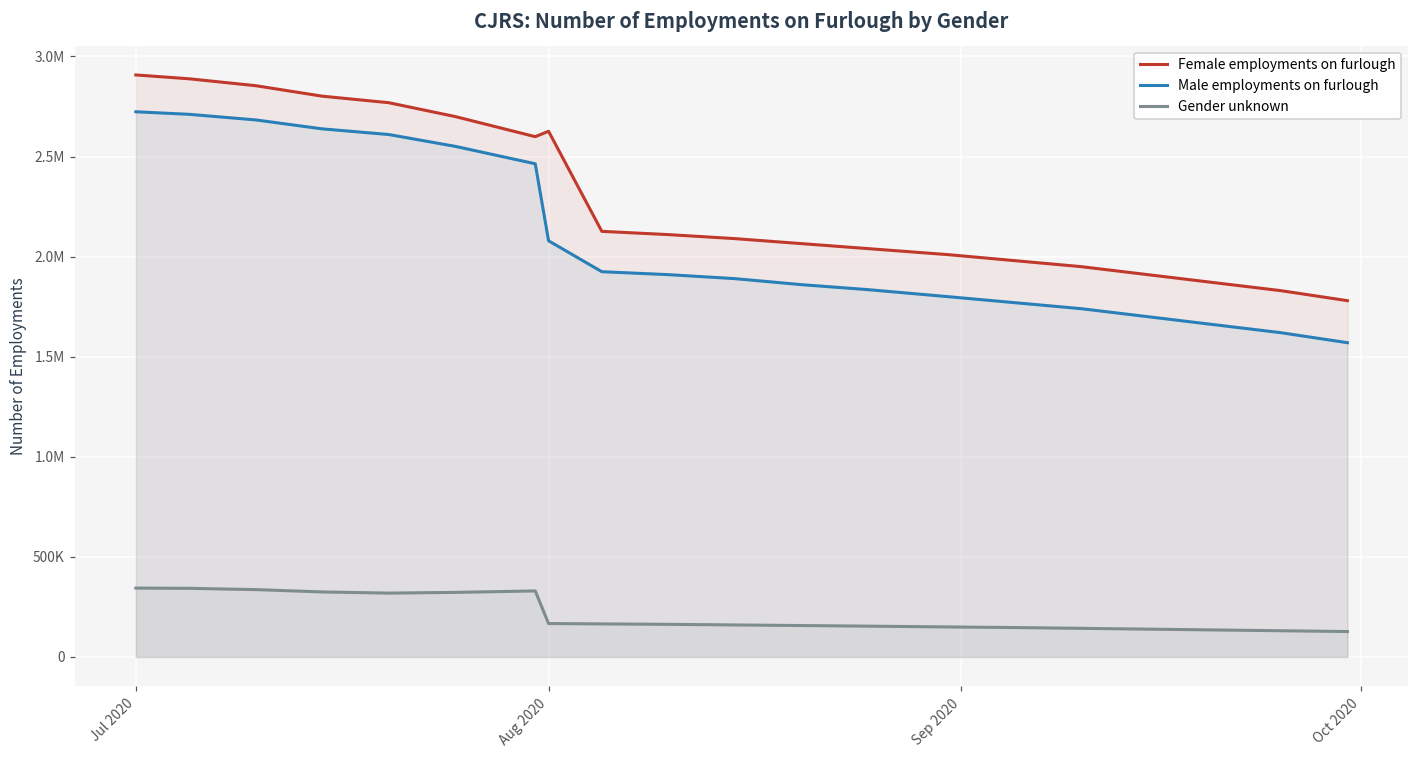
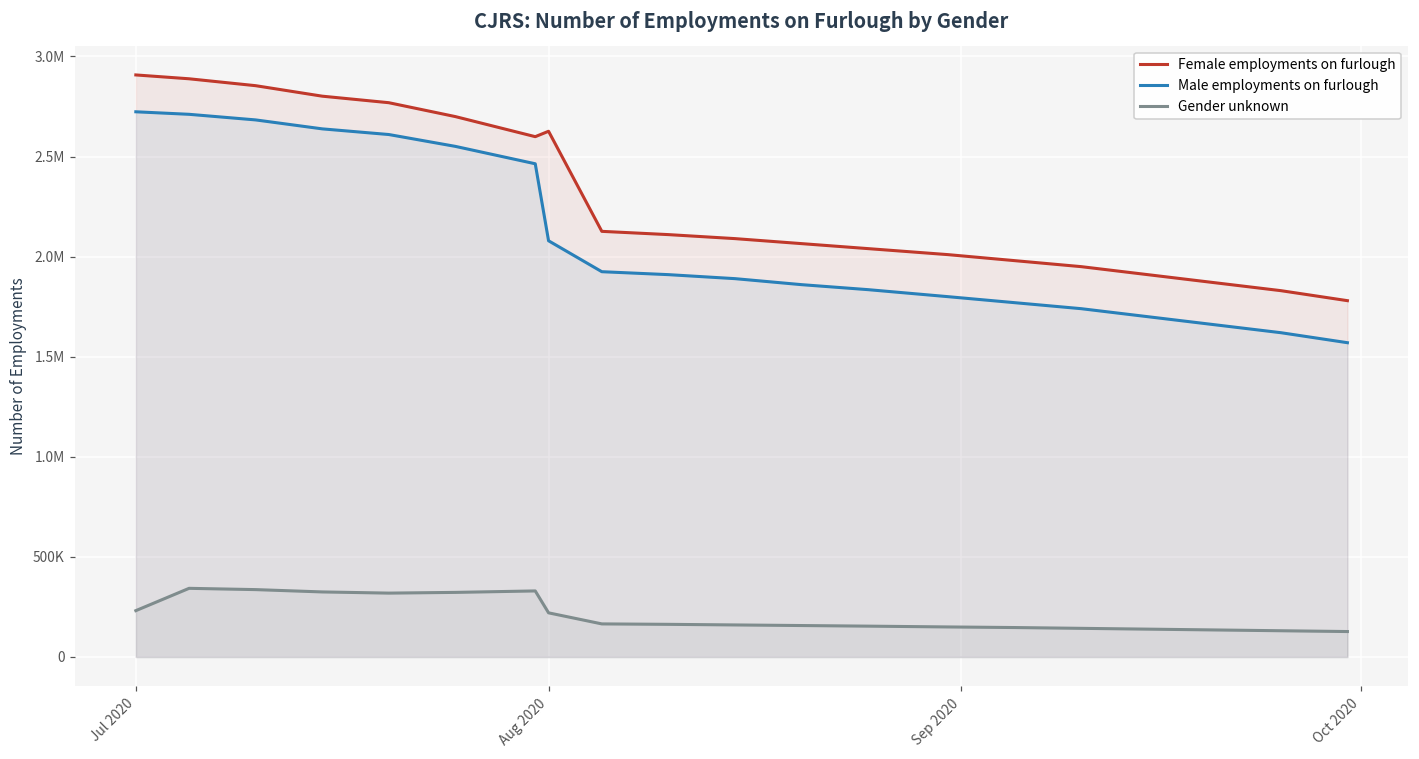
  {
    "Female employments on furlough": {
      "Jul 2020": 2910000,
      "Aug 2020": 2630000
    },
    "Male employments on furlough": {
      "Jul 2020": 2720000,
      "Aug 2020": 2080000
    },
    "Gender unknown": {
-     "Jul 2020": 340000,
-     "Aug 2020": 170000
+     "Jul 2020": 230000,
+     "Aug 2020": 220000
    }
  }
